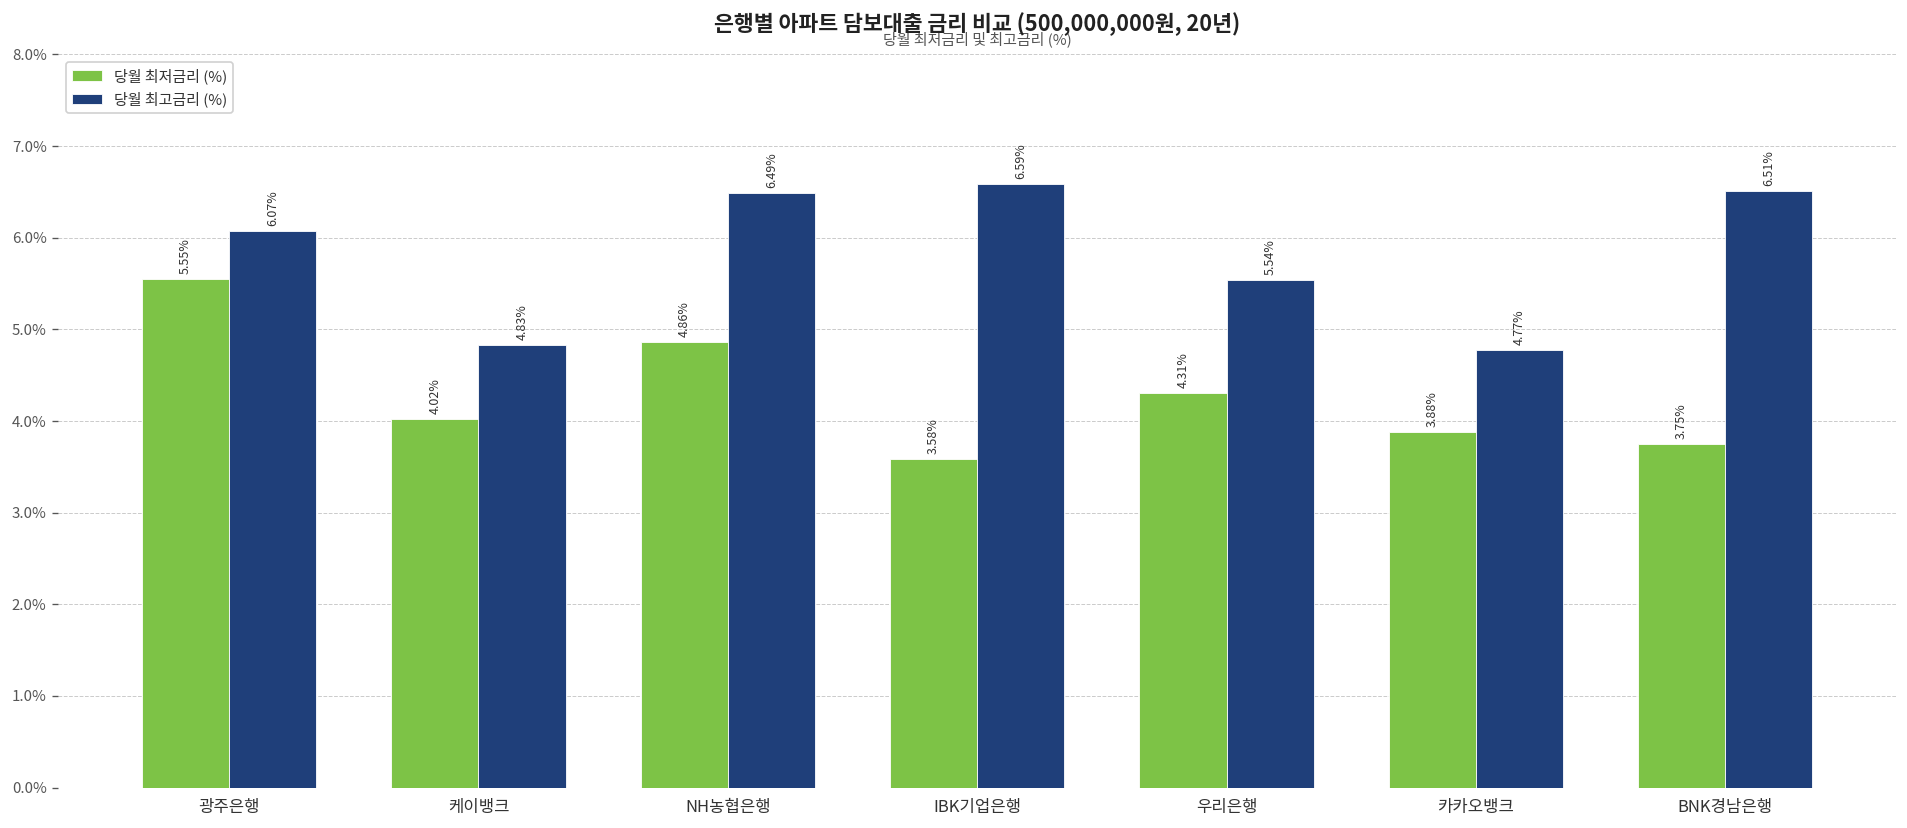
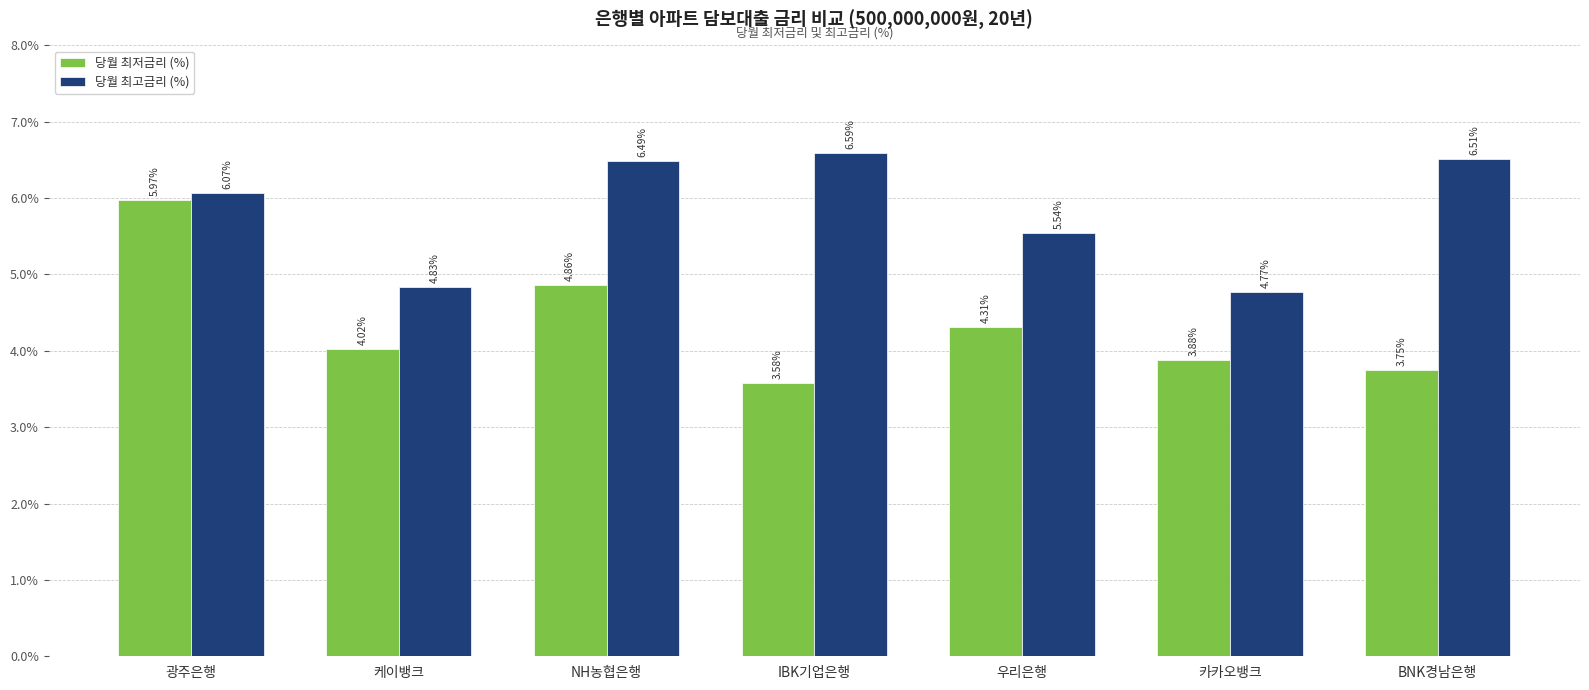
  {
    "당월 최저금리 (%)": {
-     "광주은행": "5.55%",
+     "광주은행": "5.97%",
      "케이뱅크": "4.02%",
      "NH농협은행": "4.86%",
      "IBK기업은행": "3.58%",
      "우리은행": "4.31%",
      "카카오뱅크": "3.88%",
      "BNK경남은행": "3.75%"
    },
    "당월 최고금리 (%)": {
      "광주은행": "6.07%",
      "케이뱅크": "4.83%",
      "NH농협은행": "6.49%",
      "IBK기업은행": "6.59%",
      "우리은행": "5.54%",
      "카카오뱅크": "4.77%",
      "BNK경남은행": "6.51%"
    }
  }
